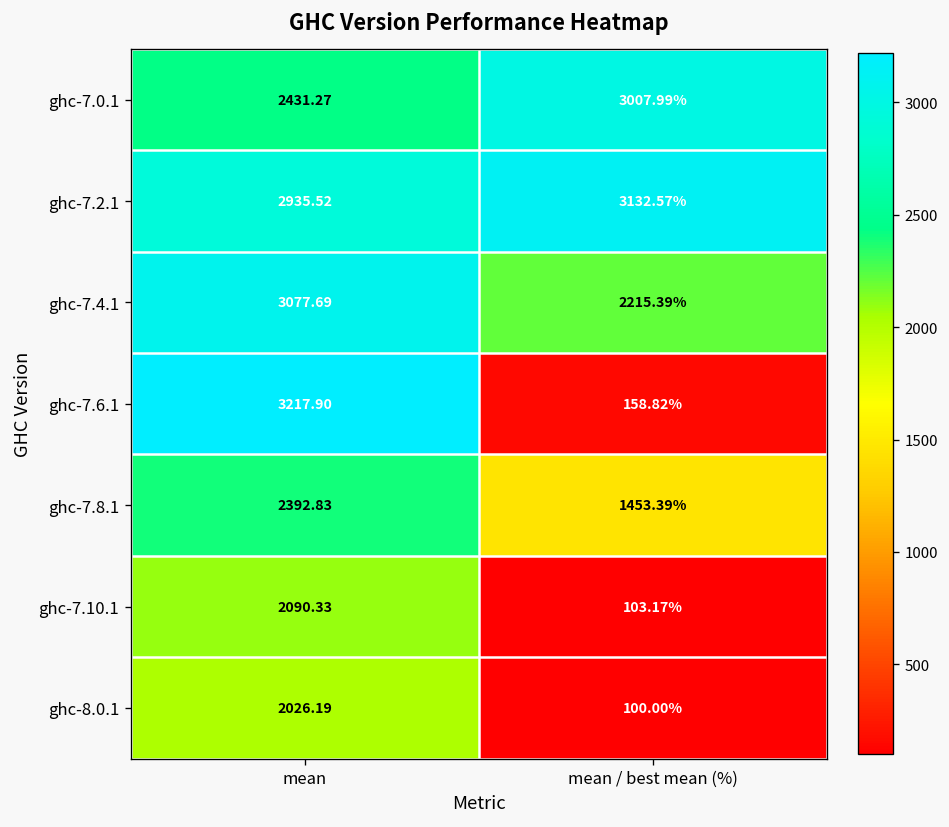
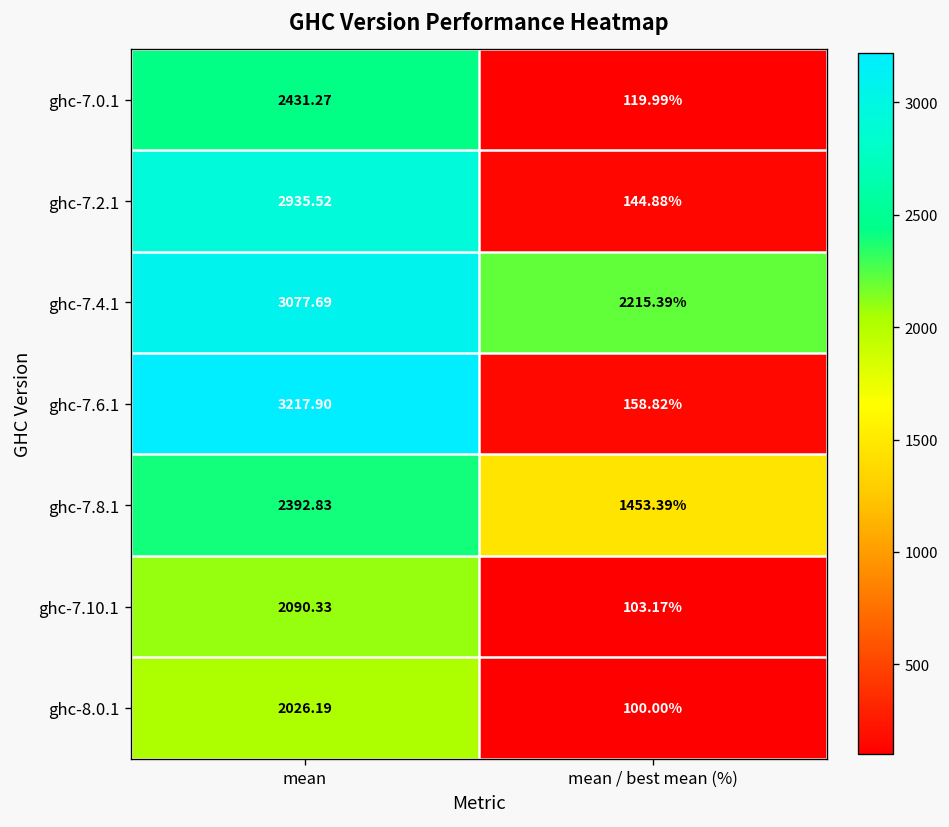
  {
    "ghc-7.0.1": {
      "mean": "2431.27",
-     "mean / best mean (%)": "3007.99%"
+     "mean / best mean (%)": "119.99%"
    },
    "ghc-7.2.1": {
      "mean": "2935.52",
-     "mean / best mean (%)": "3132.57%"
+     "mean / best mean (%)": "144.88%"
    },
    "ghc-7.4.1": {
      "mean": "3077.69",
      "mean / best mean (%)": "2215.39%"
    },
    "ghc-7.6.1": {
      "mean": "3217.90",
      "mean / best mean (%)": "158.82%"
    },
    "ghc-7.8.1": {
      "mean": "2392.83",
      "mean / best mean (%)": "1453.39%"
    },
    "ghc-7.10.1": {
      "mean": "2090.33",
      "mean / best mean (%)": "103.17%"
    },
    "ghc-8.0.1": {
      "mean": "2026.19",
      "mean / best mean (%)": "100.00%"
    }
  }
